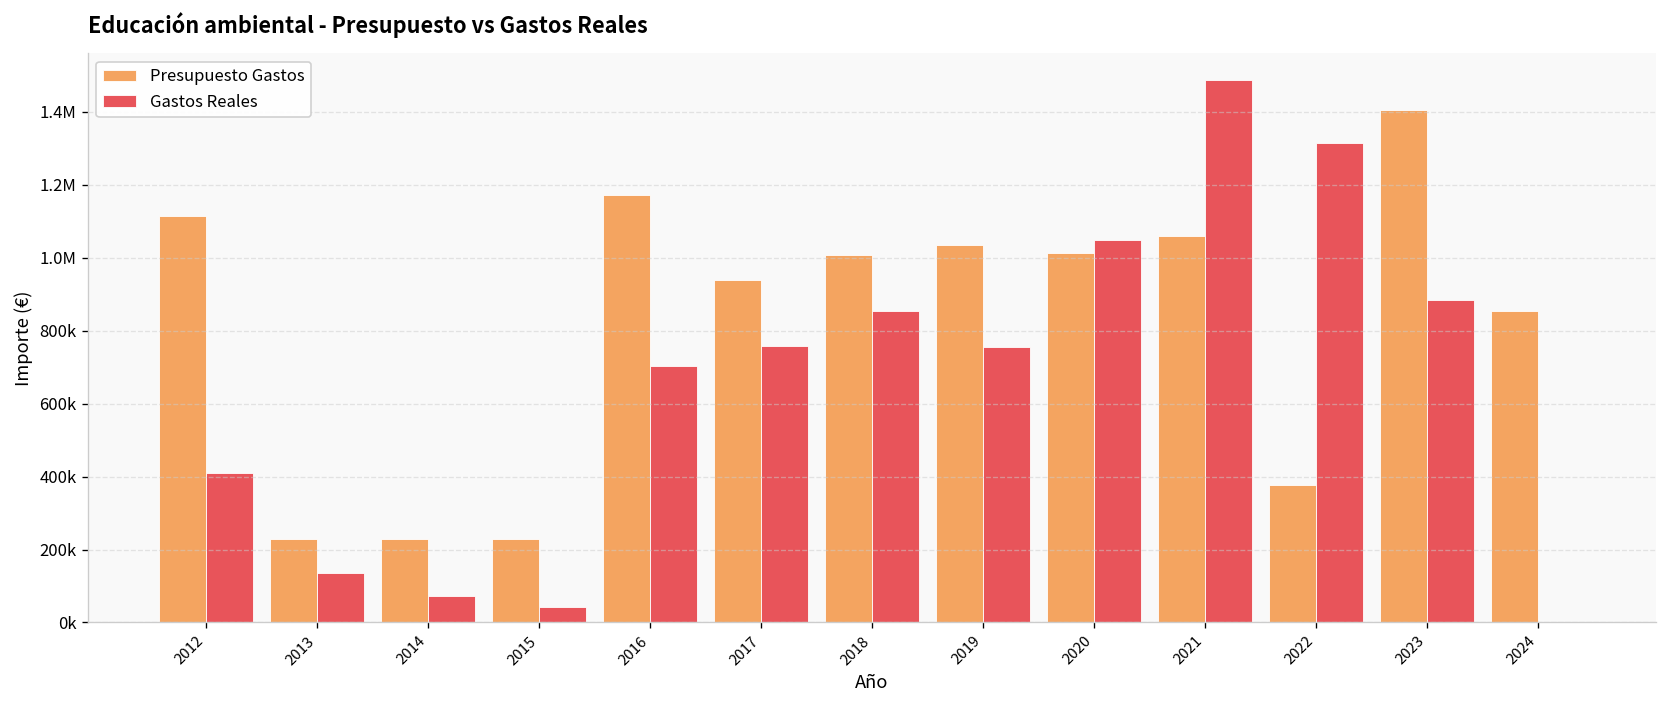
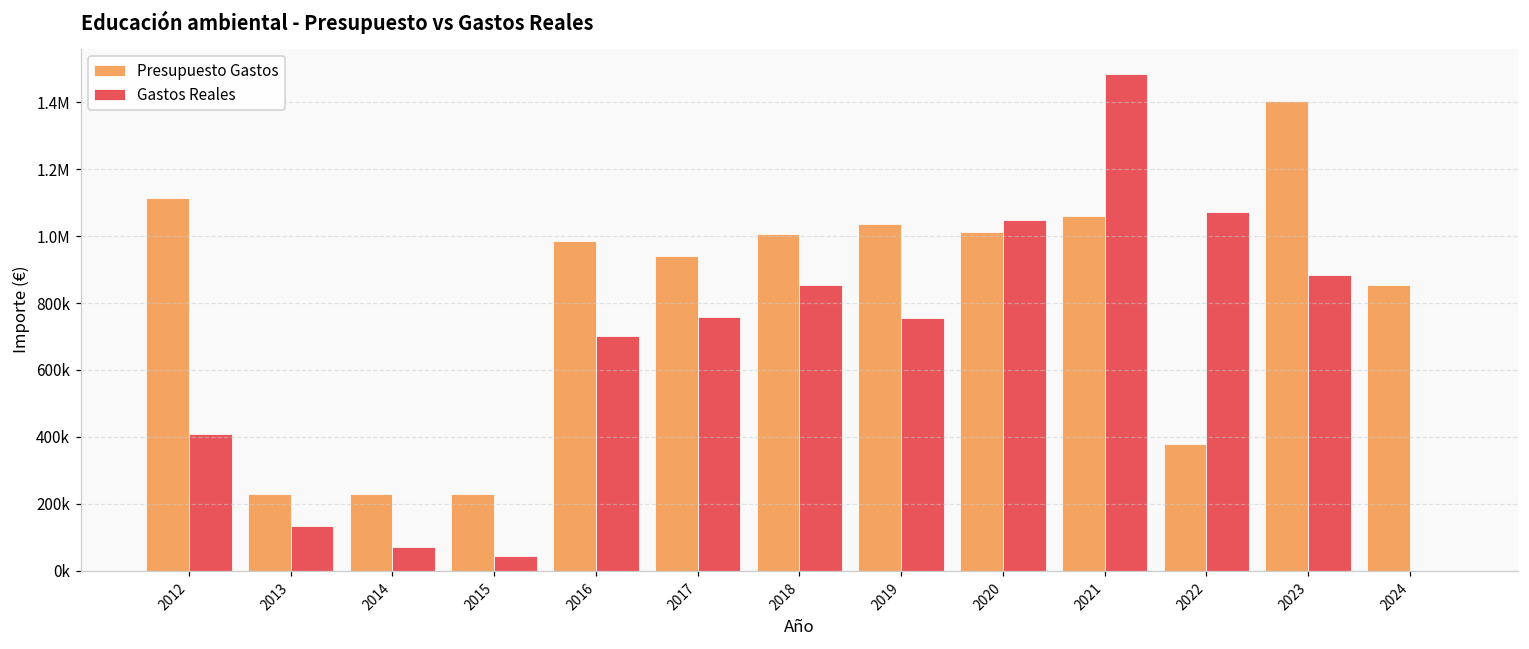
  {
    "Presupuesto Gastos": {
      "2012": 1110000,
      "2013": 230000,
      "2014": 230000,
      "2015": 230000,
-     "2016": 1170000,
+     "2016": 980000,
      "2017": 940000,
      "2018": 1010000,
      "2019": 1040000,
      "2020": 1010000,
      "2021": 1060000,
      "2022": 380000,
      "2023": 1400000,
      "2024": 850000
    },
    "Gastos Reales": {
      "2012": 410000,
      "2013": 130000,
      "2014": 70000,
      "2015": 40000,
      "2016": 700000,
      "2017": 760000,
      "2018": 850000,
      "2019": 760000,
      "2020": 1050000,
      "2021": 1490000,
-     "2022": 1310000,
+     "2022": 1070000,
      "2023": 880000,
      "2024": 0
    }
  }
